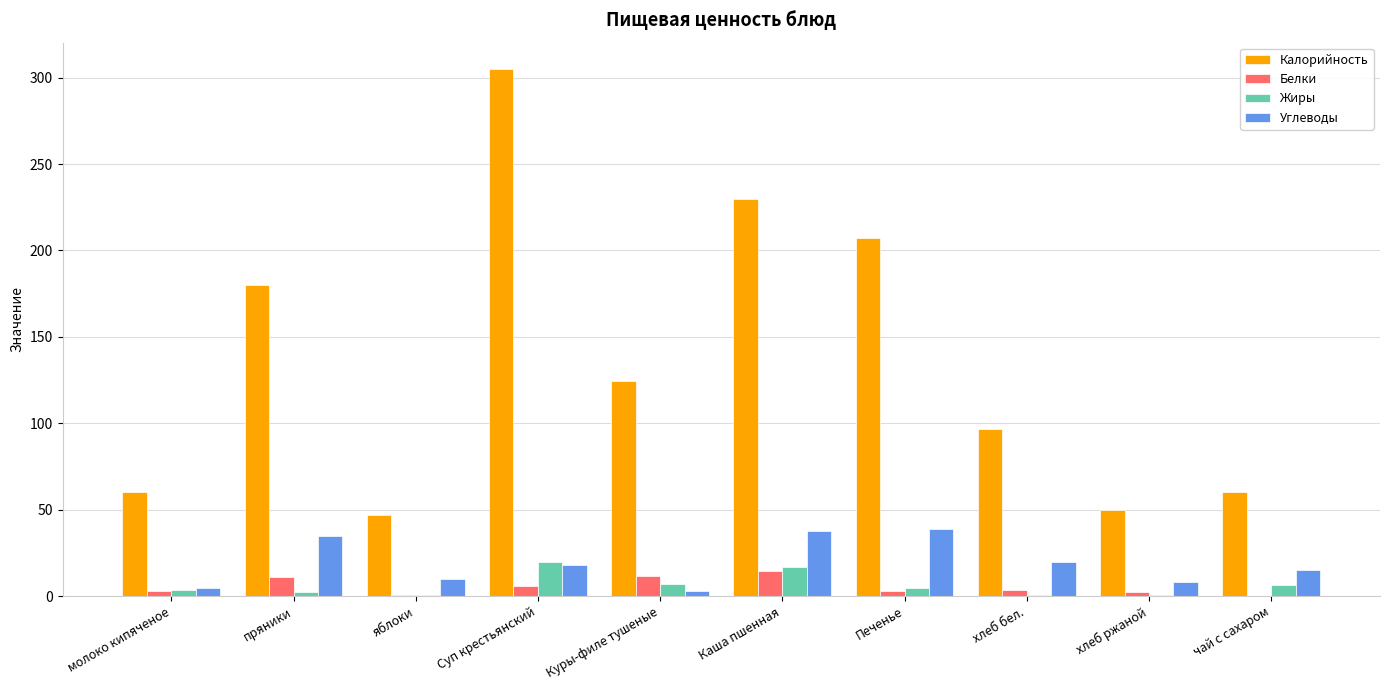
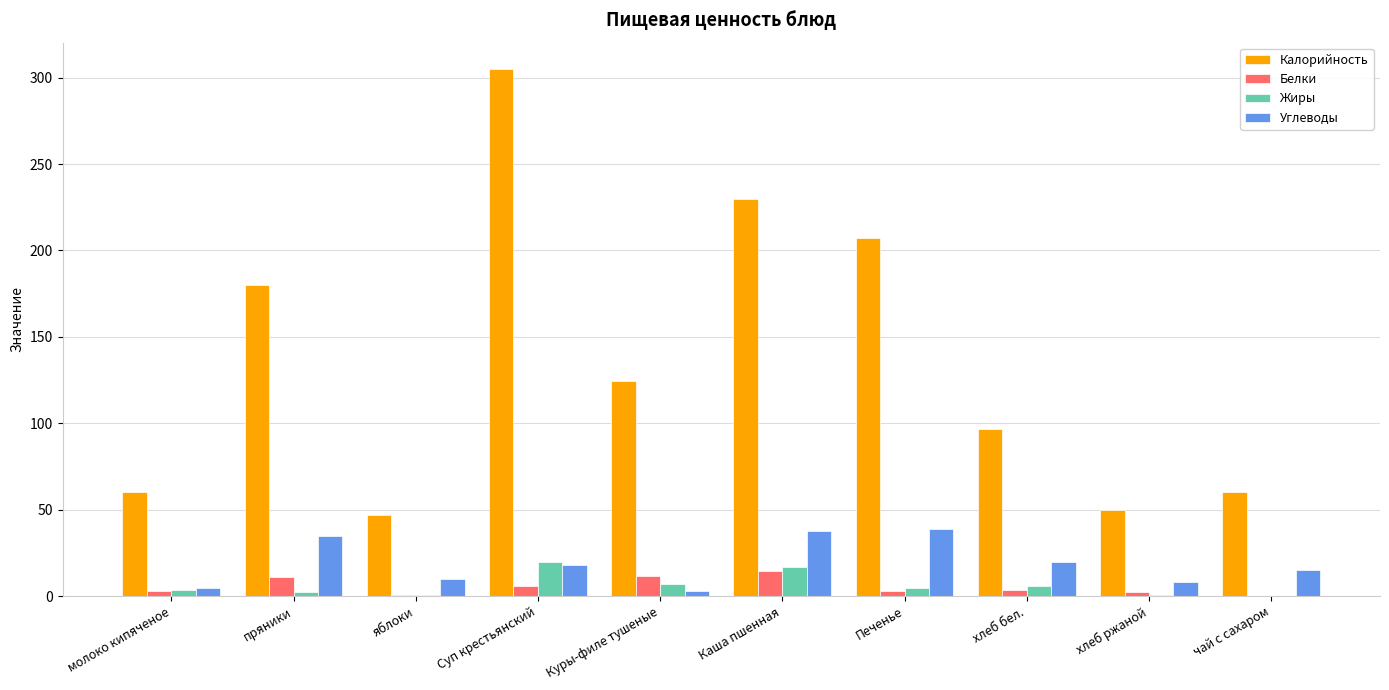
  {
    "Калорийность": {
      "молоко кипяченое": 61,
      "пряники": 180,
      "яблоки": 47,
      "Суп крестьянский": 305,
      "Куры-филе тушеные": 124,
      "Каша пшенная": 230,
      "Печенье": 207,
      "хлеб бел.": 97,
      "хлеб ржаной": 50,
      "чай с сахаром": 60
    },
    "Белки": {
      "молоко кипяченое": 3,
      "пряники": 11,
      "Суп крестьянский": 6,
      "Куры-филе тушеные": 12,
      "Каша пшенная": 15,
      "Печенье": 3,
      "хлеб бел.": 3,
      "хлеб ржаной": 3
    },
    "Жиры": {
      "молоко кипяченое": 3,
      "пряники": 2,
      "Суп крестьянский": 20,
      "Куры-филе тушеные": 7,
      "Каша пшенная": 17,
      "Печенье": 5,
-     "хлеб бел.": 0,
-     "чай с сахаром": 6
+     "хлеб бел.": 6,
+     "чай с сахаром": 0
    },
    "Углеводы": {
      "молоко кипяченое": 5,
      "пряники": 35,
      "яблоки": 10,
      "Суп крестьянский": 18,
      "Куры-филе тушеные": 3,
      "Каша пшенная": 38,
      "Печенье": 39,
      "хлеб бел.": 20,
      "хлеб ржаной": 8,
      "чай с сахаром": 15
    }
  }
